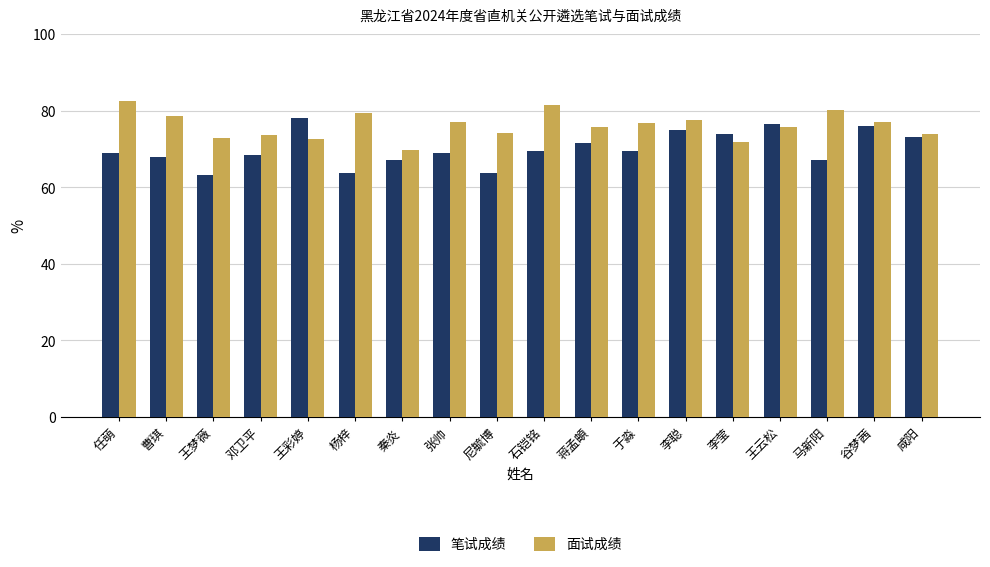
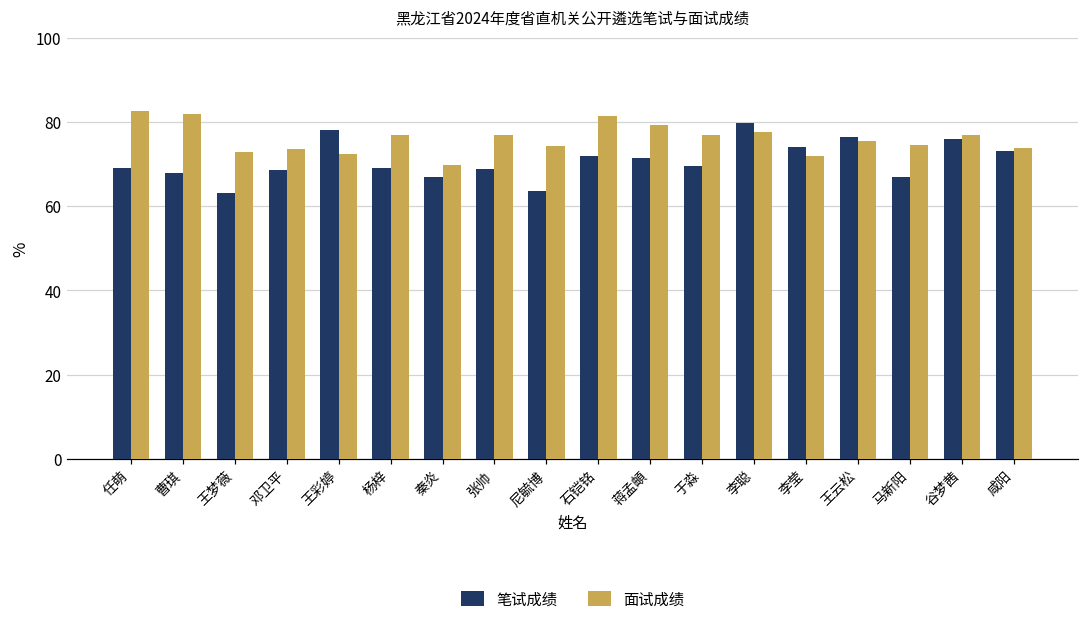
  {
    "笔试成绩": {
      "任萌": 69,
      "曹琪": 68,
      "王梦薇": 63,
      "邓卫平": 69,
      "王彩婷": 78,
-     "杨梓": 64,
+     "杨梓": 69,
      "秦炎": 67,
      "张帅": 69,
      "尼毓博": 64,
-     "石铠铭": 70,
+     "石铠铭": 72,
      "蒋孟頔": 72,
      "于淼": 70,
-     "李聪": 75,
+     "李聪": 80,
      "李莹": 74,
      "王云松": 76,
      "马新阳": 67,
      "谷梦茜": 76,
      "咸阳": 73
    },
    "面试成绩": {
      "任萌": 83,
-     "曹琪": 79,
+     "曹琪": 82,
      "王梦薇": 73,
      "邓卫平": 74,
      "王彩婷": 73,
-     "杨梓": 79,
+     "杨梓": 77,
      "秦炎": 70,
      "张帅": 77,
      "尼毓博": 74,
      "石铠铭": 82,
-     "蒋孟頔": 76,
+     "蒋孟頔": 79,
      "于淼": 77,
      "李聪": 78,
      "李莹": 72,
      "王云松": 76,
-     "马新阳": 80,
+     "马新阳": 75,
      "谷梦茜": 77,
      "咸阳": 74
    }
  }
